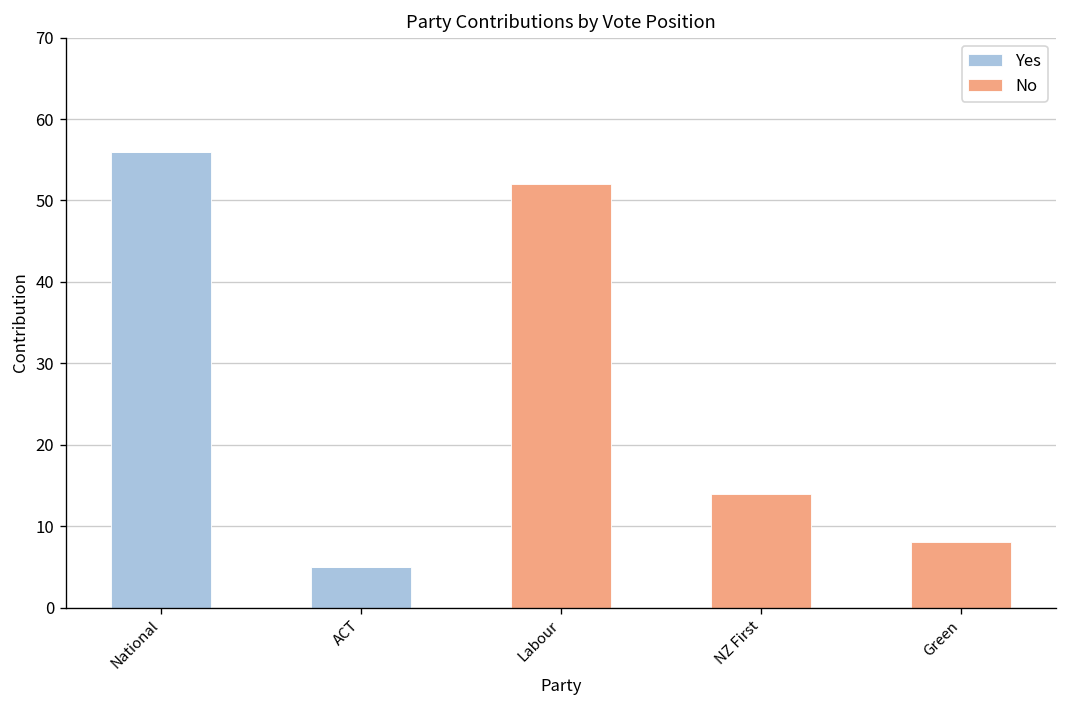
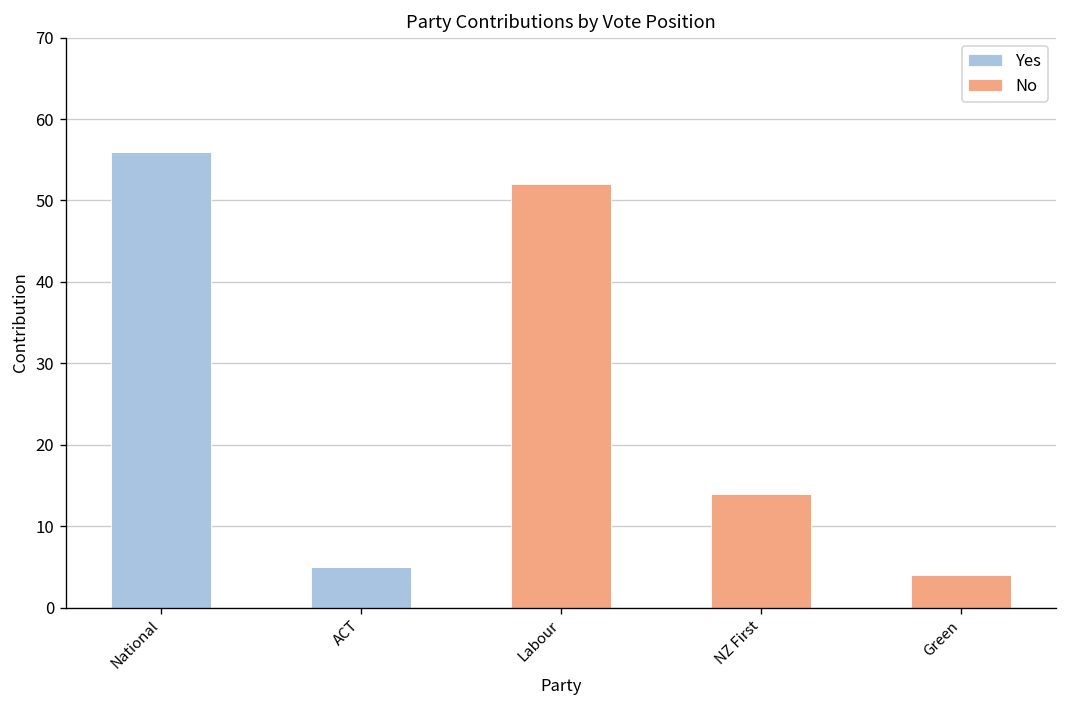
  {
    "Yes": {
      "National": 56,
      "ACT": 5,
      "Labour": 0,
      "NZ First": 0,
      "Green": 0
    },
    "No": {
-     "Green": 8
+     "Green": 4
    }
  }
